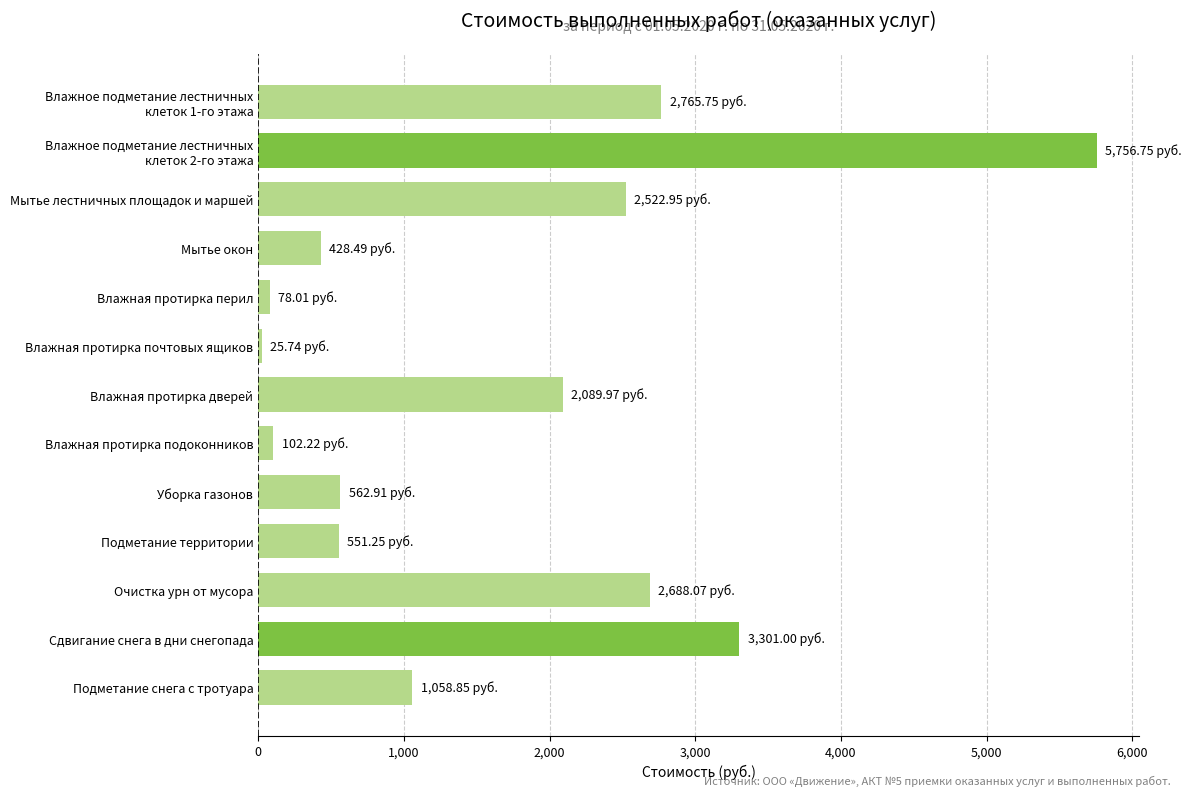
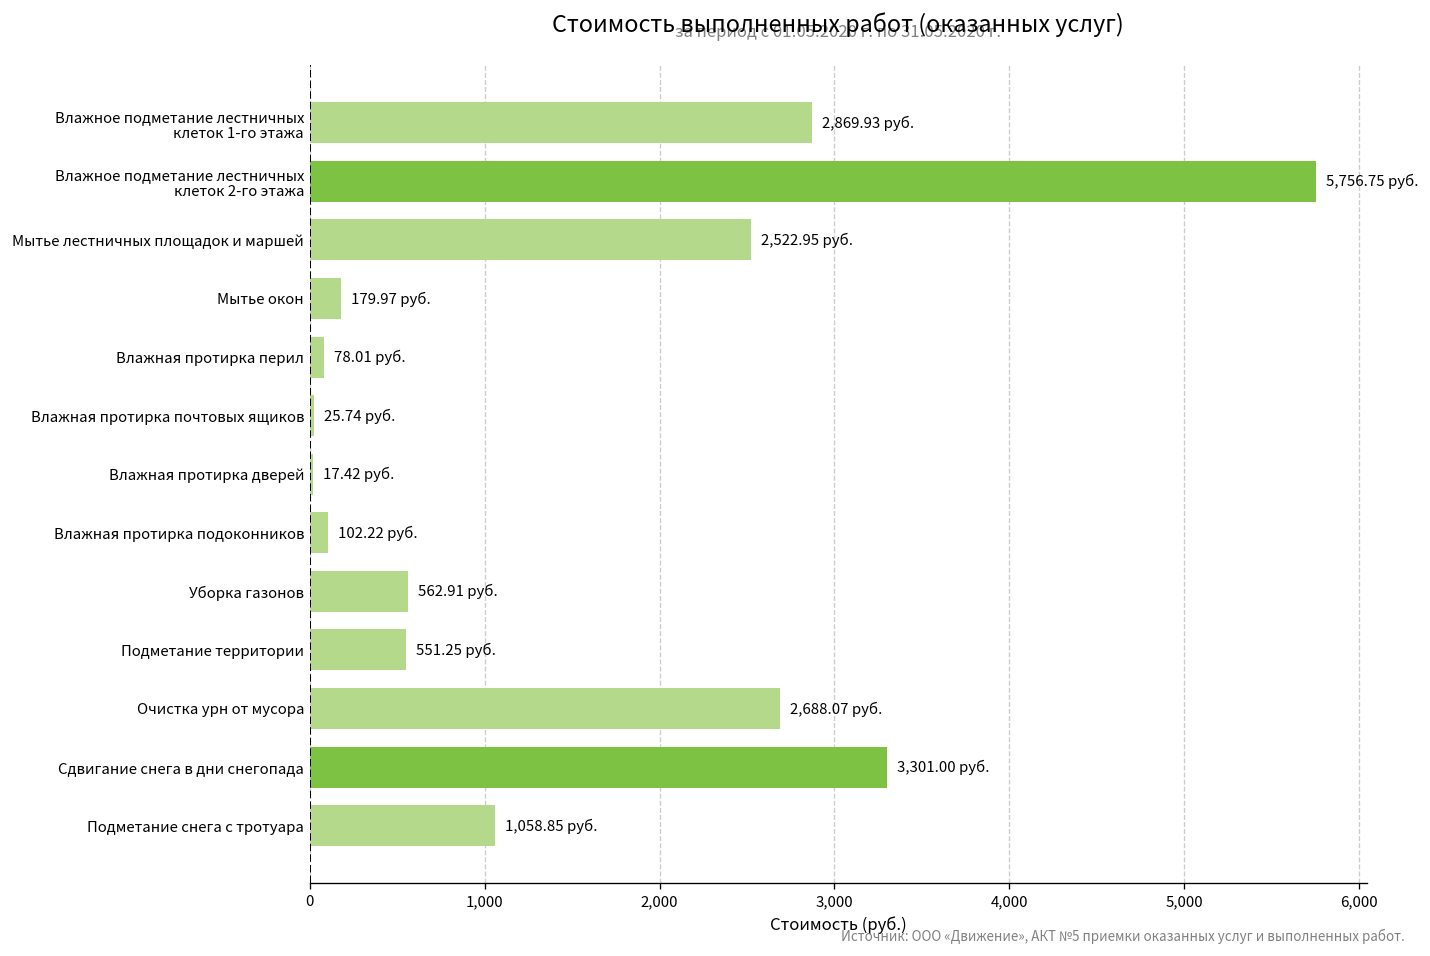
  {
-   "Влажное подметание лестничных клеток 1-го этажа": "2,765.75",
+   "Влажное подметание лестничных клеток 1-го этажа": "2,869.93",
    "Влажное подметание лестничных клеток 2-го этажа": "5,756.75",
    "Мытье лестничных площадок и маршей": "2,522.95",
-   "Мытье окон": "428.49",
+   "Мытье окон": "179.97",
    "Влажная протирка перил": "78.01",
    "Влажная протирка почтовых ящиков": "25.74",
-   "Влажная протирка дверей": "2,089.97",
+   "Влажная протирка дверей": "17.42",
    "Влажная протирка подоконников": "102.22",
    "Уборка газонов": "562.91",
    "Подметание территории": "551.25",
    "Очистка урн от мусора": "2,688.07",
    "Сдвигание снега в дни снегопада": "3,301.00",
    "Подметание снега с тротуара": "1,058.85"
  }
